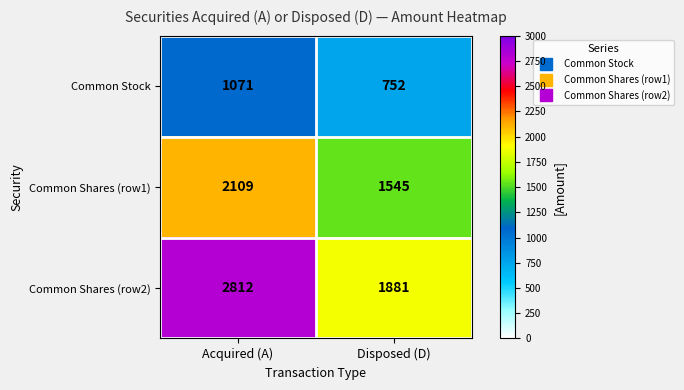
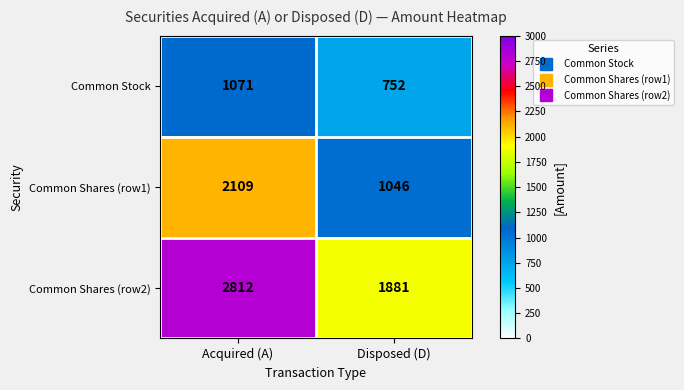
  {
    "Common Stock": {
      "Acquired (A)": 1071,
      "Disposed (D)": 752
    },
    "Common Shares (row1)": {
      "Acquired (A)": 2109,
-     "Disposed (D)": 1545
+     "Disposed (D)": 1046
    },
    "Common Shares (row2)": {
      "Acquired (A)": 2812,
      "Disposed (D)": 1881
    }
  }
